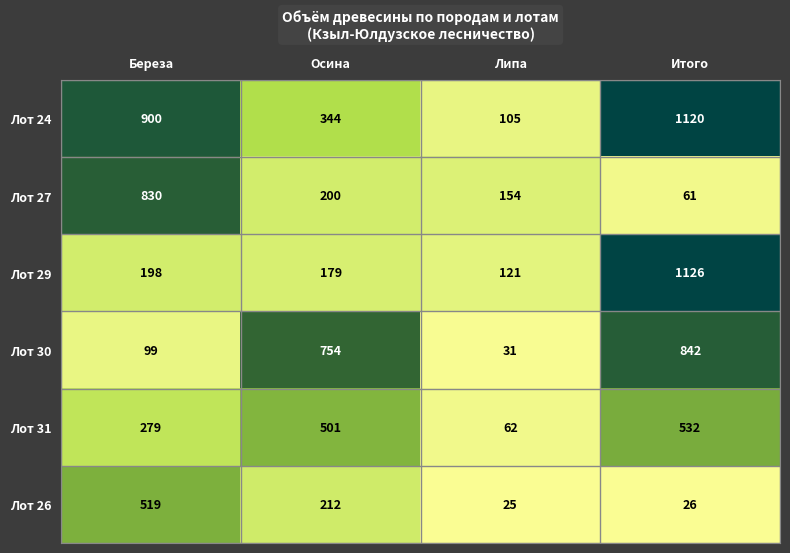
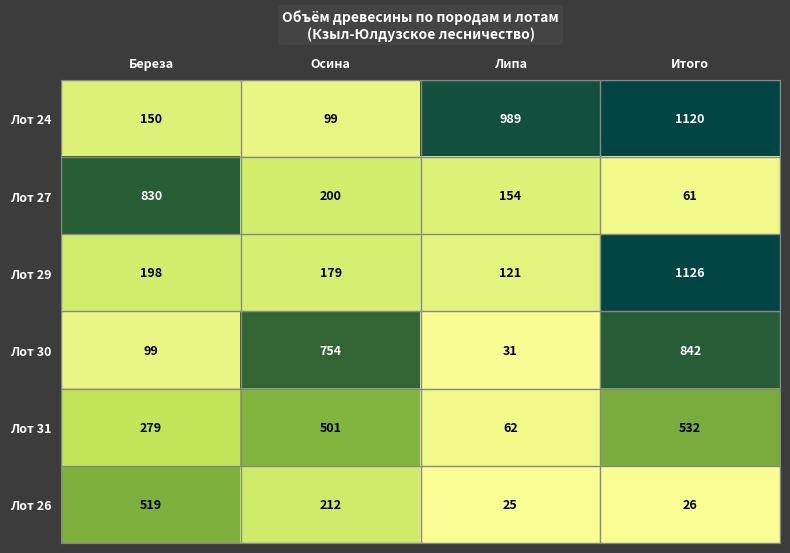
  {
    "Лот 24": {
-     "Береза": 900,
-     "Осина": 344,
-     "Липа": 105,
+     "Береза": 150,
+     "Осина": 99,
+     "Липа": 989,
      "Итого": 1120
    },
    "Лот 27": {
      "Береза": 830,
      "Осина": 200,
      "Липа": 154,
      "Итого": 61
    },
    "Лот 29": {
      "Береза": 198,
      "Осина": 179,
      "Липа": 121,
      "Итого": 1126
    },
    "Лот 30": {
      "Береза": 99,
      "Осина": 754,
      "Липа": 31,
      "Итого": 842
    },
    "Лот 31": {
      "Береза": 279,
      "Осина": 501,
      "Липа": 62,
      "Итого": 532
    },
    "Лот 26": {
      "Береза": 519,
      "Осина": 212,
      "Липа": 25,
      "Итого": 26
    }
  }
